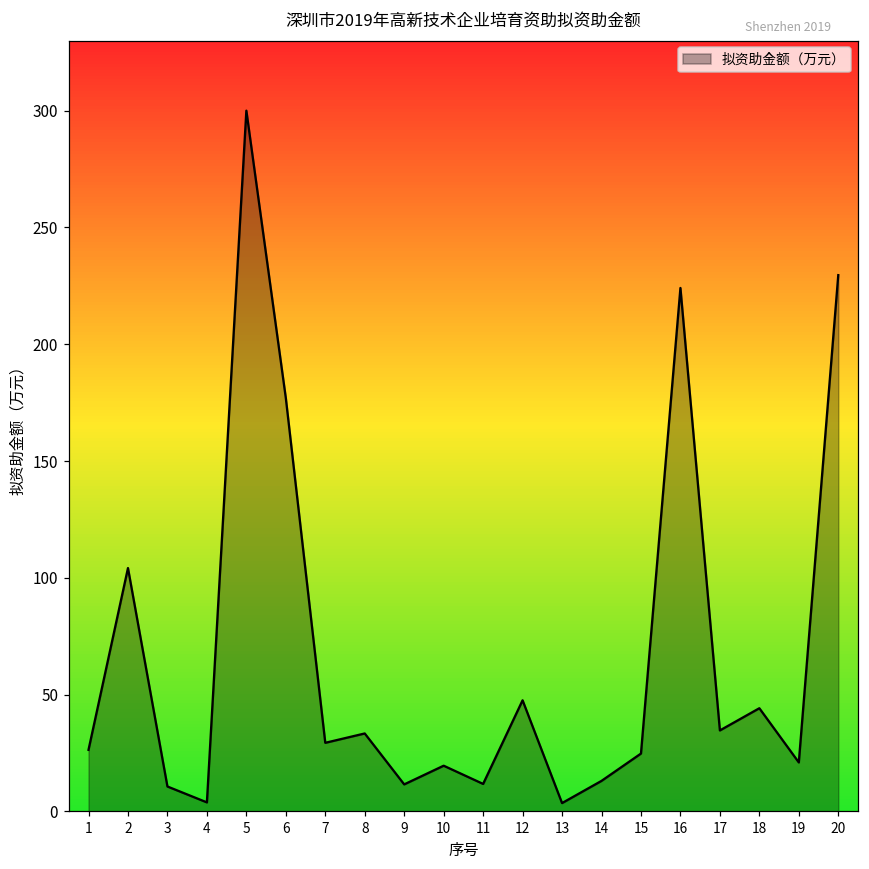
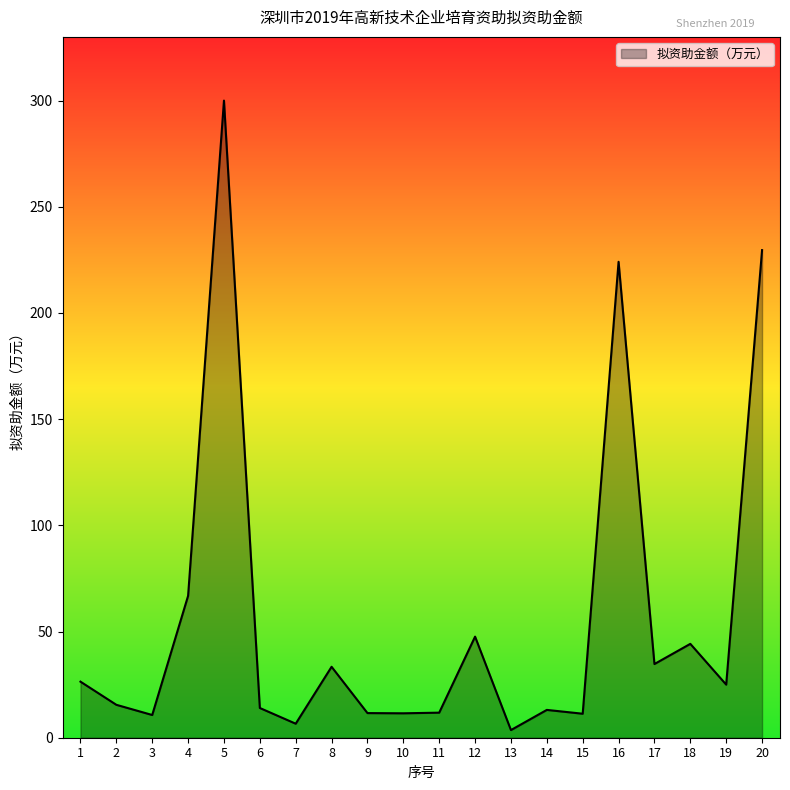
  {
    "1": 26,
-   "2": 104,
+   "2": 16,
    "3": 11,
-   "4": 4,
+   "4": 67,
    "5": 300,
-   "6": 177,
-   "7": 29,
+   "6": 14,
+   "7": 7,
    "8": 33,
    "9": 12,
-   "10": 20,
+   "10": 12,
    "11": 12,
    "12": 48,
    "13": 4,
    "14": 13,
-   "15": 25,
+   "15": 11,
    "16": 224,
    "17": 35,
    "18": 44,
-   "19": 21,
+   "19": 25,
    "20": 230
  }
